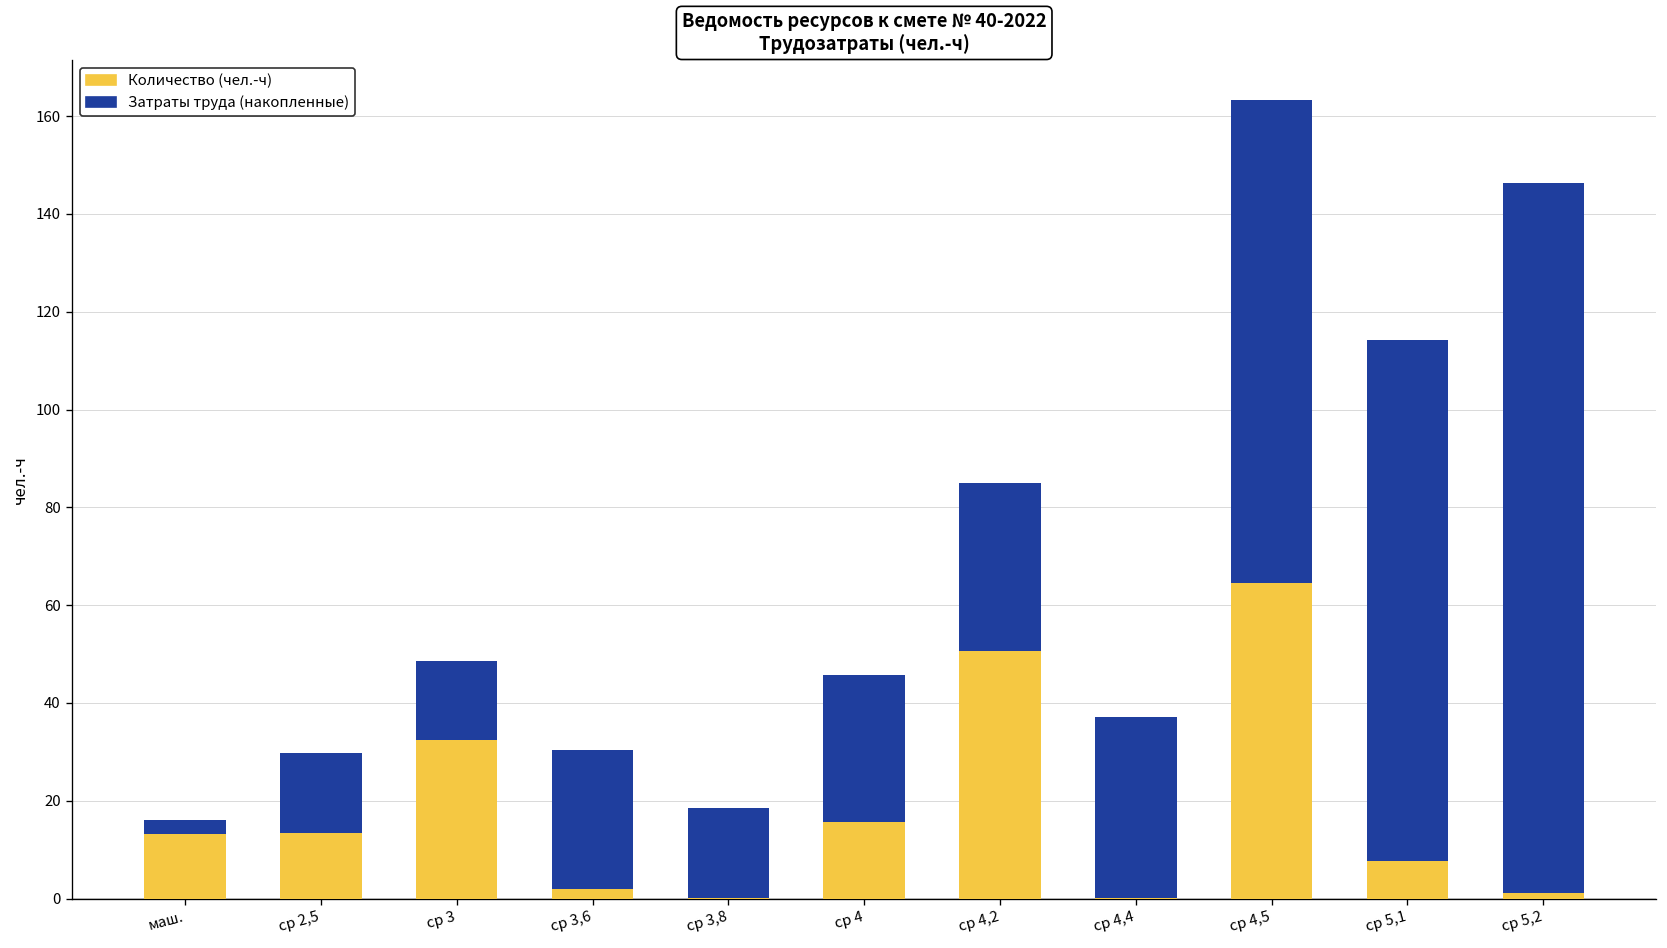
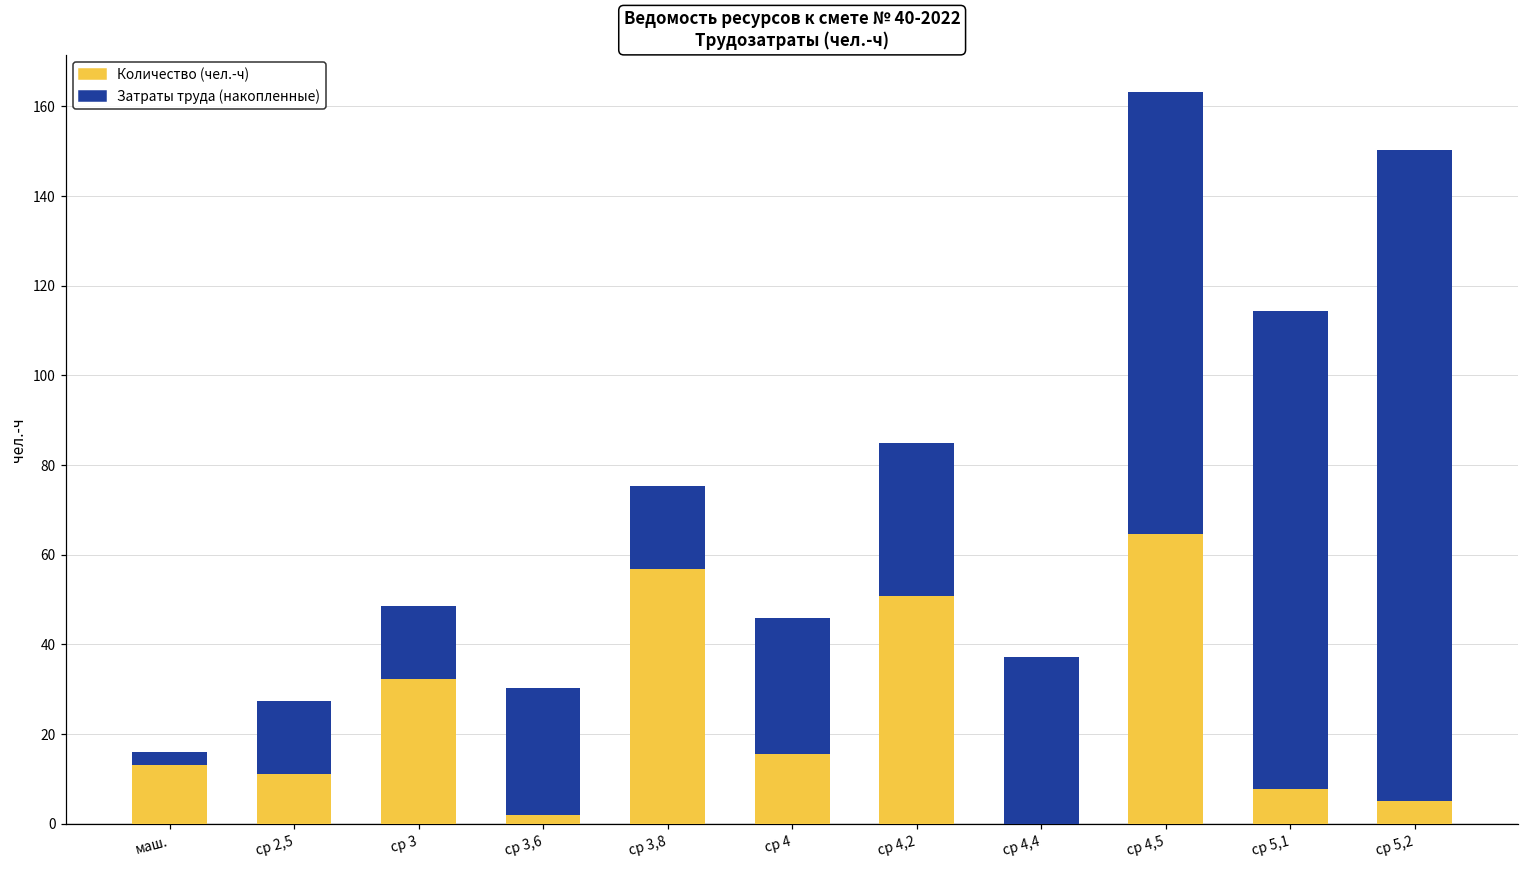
  {
    "Количество (чел.-ч)": {
      "маш.": 13,
-     "ср 2,5": 13,
+     "ср 2,5": 11,
      "ср 3": 32,
      "ср 3,6": 2,
-     "ср 3,8": 0,
+     "ср 3,8": 57,
      "ср 4": 16,
      "ср 4,2": 51,
      "ср 4,5": 65,
      "ср 5,1": 8,
-     "ср 5,2": 1
+     "ср 5,2": 5
    },
    "Затраты труда (накопленные)": {
      "маш.": 3,
      "ср 2,5": 16,
      "ср 3": 16,
      "ср 3,6": 28,
      "ср 3,8": 18,
      "ср 4": 30,
      "ср 4,2": 34,
      "ср 4,4": 37,
      "ср 4,5": 99,
      "ср 5,1": 107,
      "ср 5,2": 145
    }
  }
